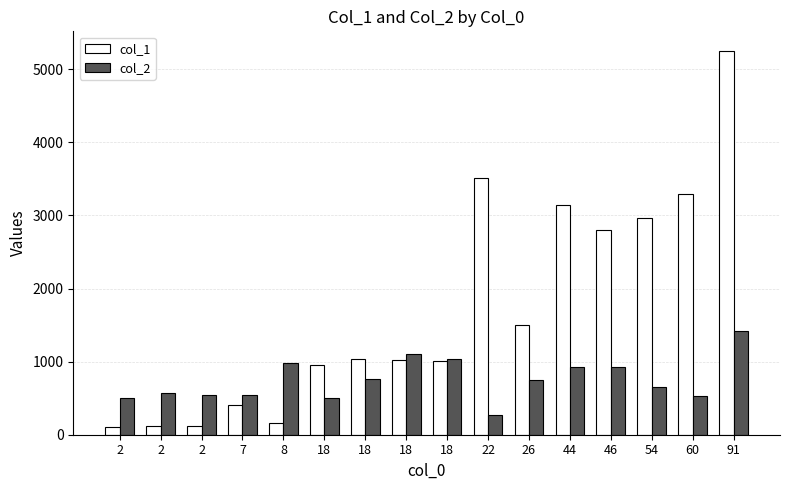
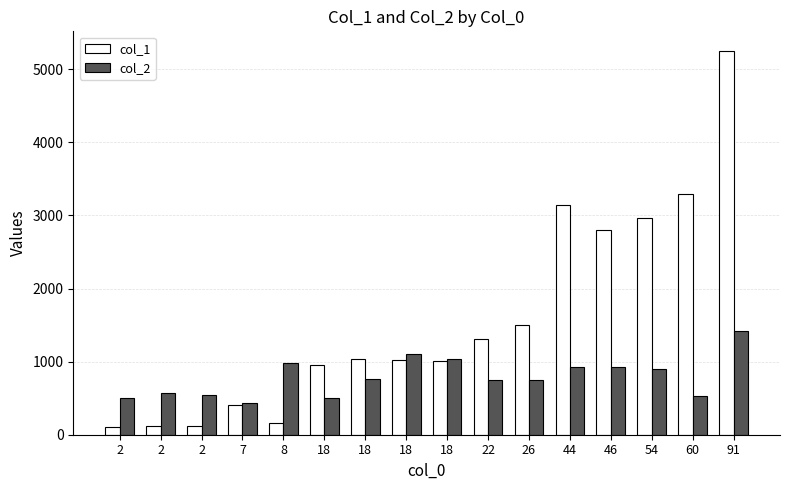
  {
    "col_1": {
      "7": 400,
      "8": 200,
-     "22": 3500,
+     "22": 1300,
      "26": 1500,
      "44": 3100,
      "46": 2800,
      "54": 3000,
      "60": 3300,
      "91": 5300
    },
    "col_2": {
-     "7": 600,
+     "7": 400,
      "8": 1000,
-     "22": 300,
+     "22": 800,
      "26": 800,
      "44": 900,
      "46": 900,
-     "54": 700,
+     "54": 900,
      "60": 500,
      "91": 1400
    }
  }
